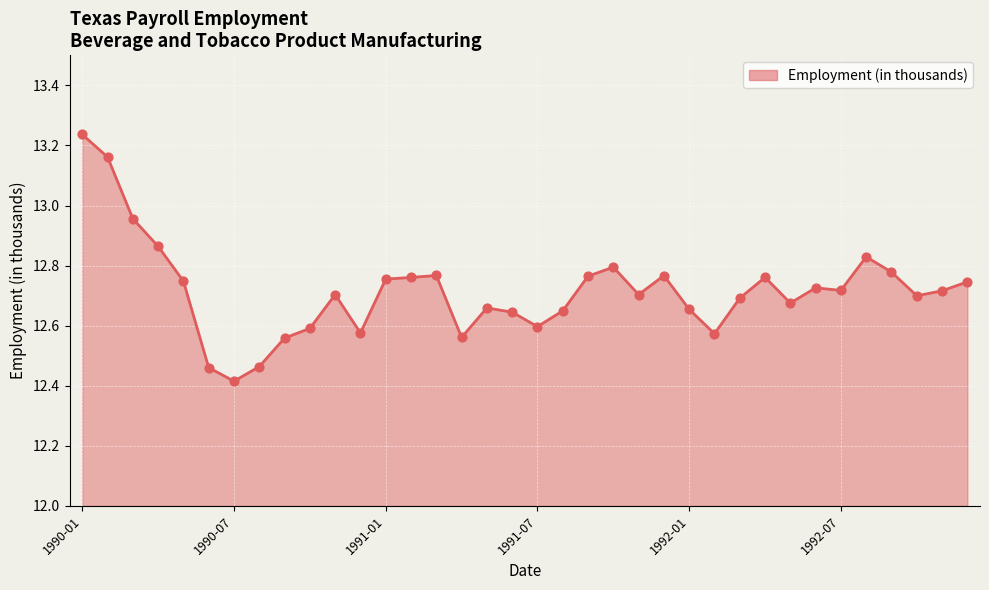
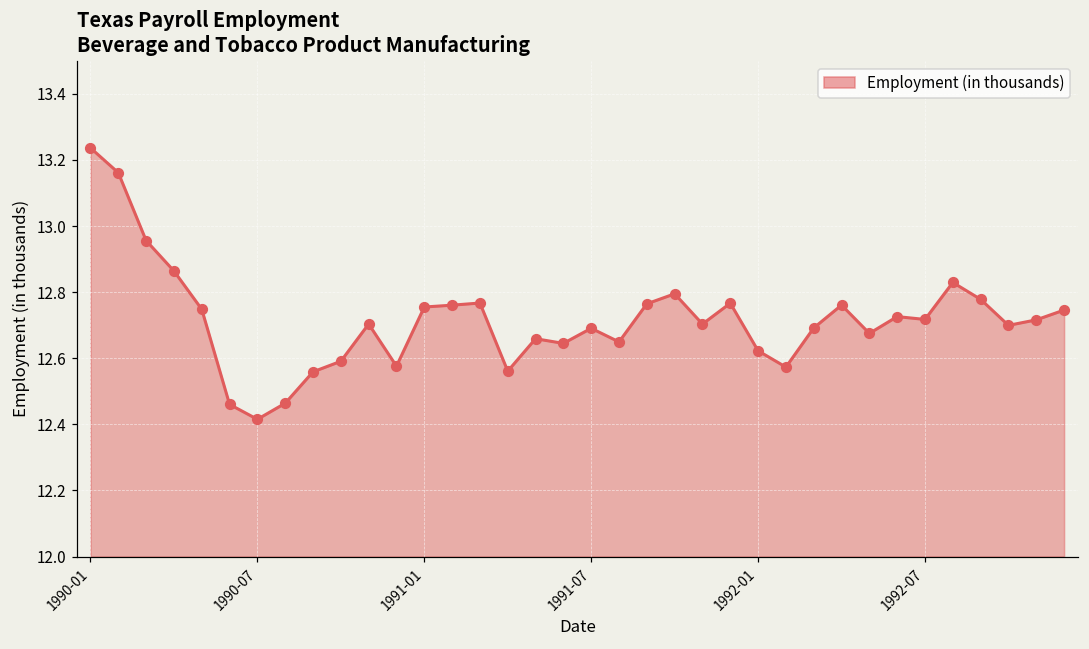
  {
    "1990-01": 13.24,
    "1990-07": 12.42,
    "1991-01": 12.76,
-   "1991-07": 12.60,
-   "1992-01": 12.65,
+   "1991-07": 12.69,
+   "1992-01": 12.62,
    "1992-07": 12.72
  }
